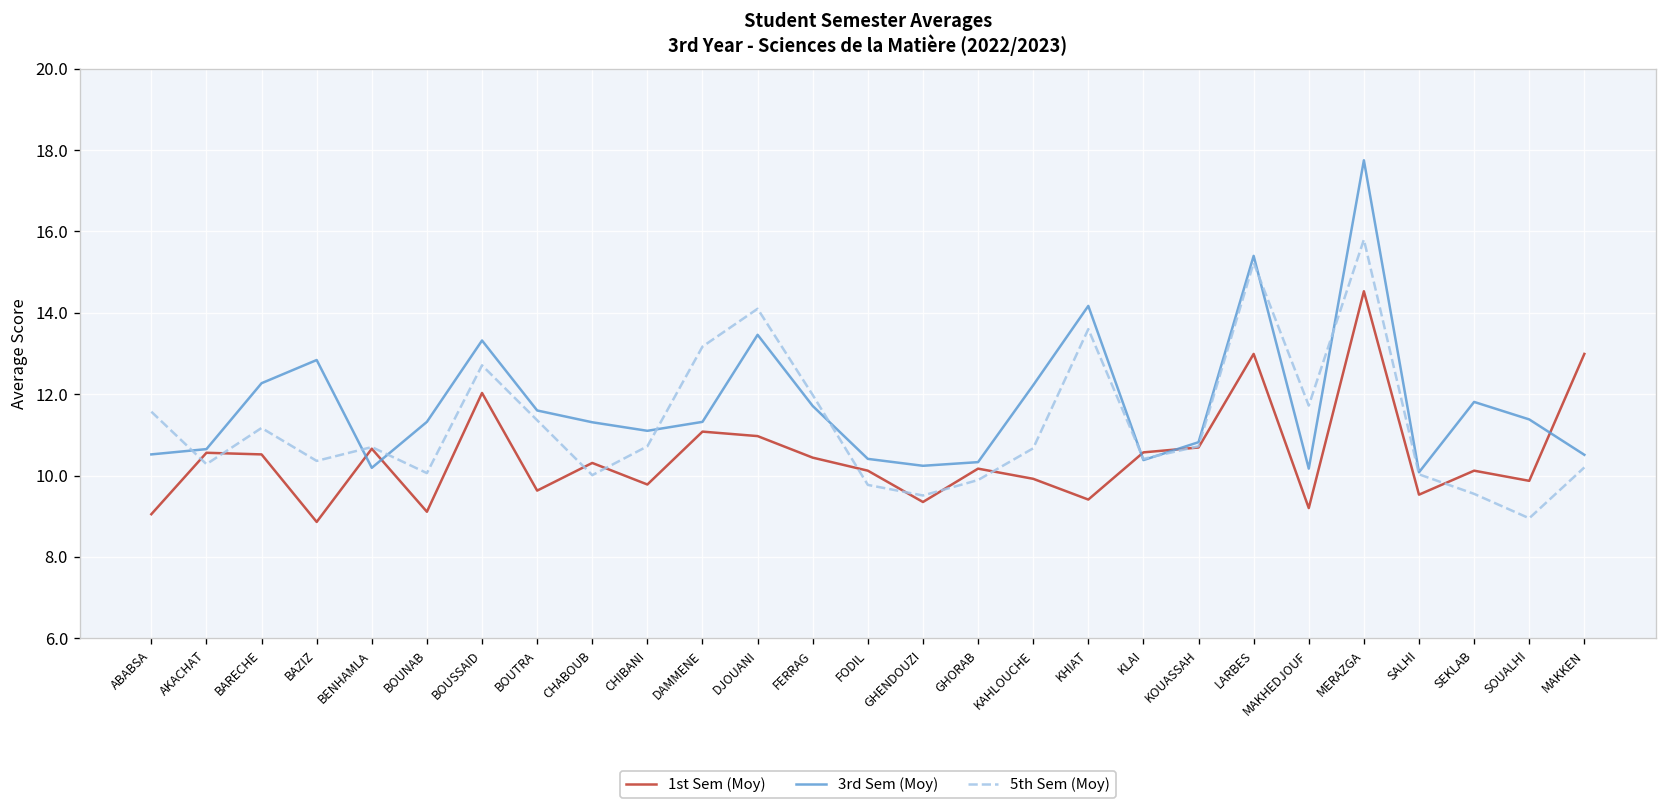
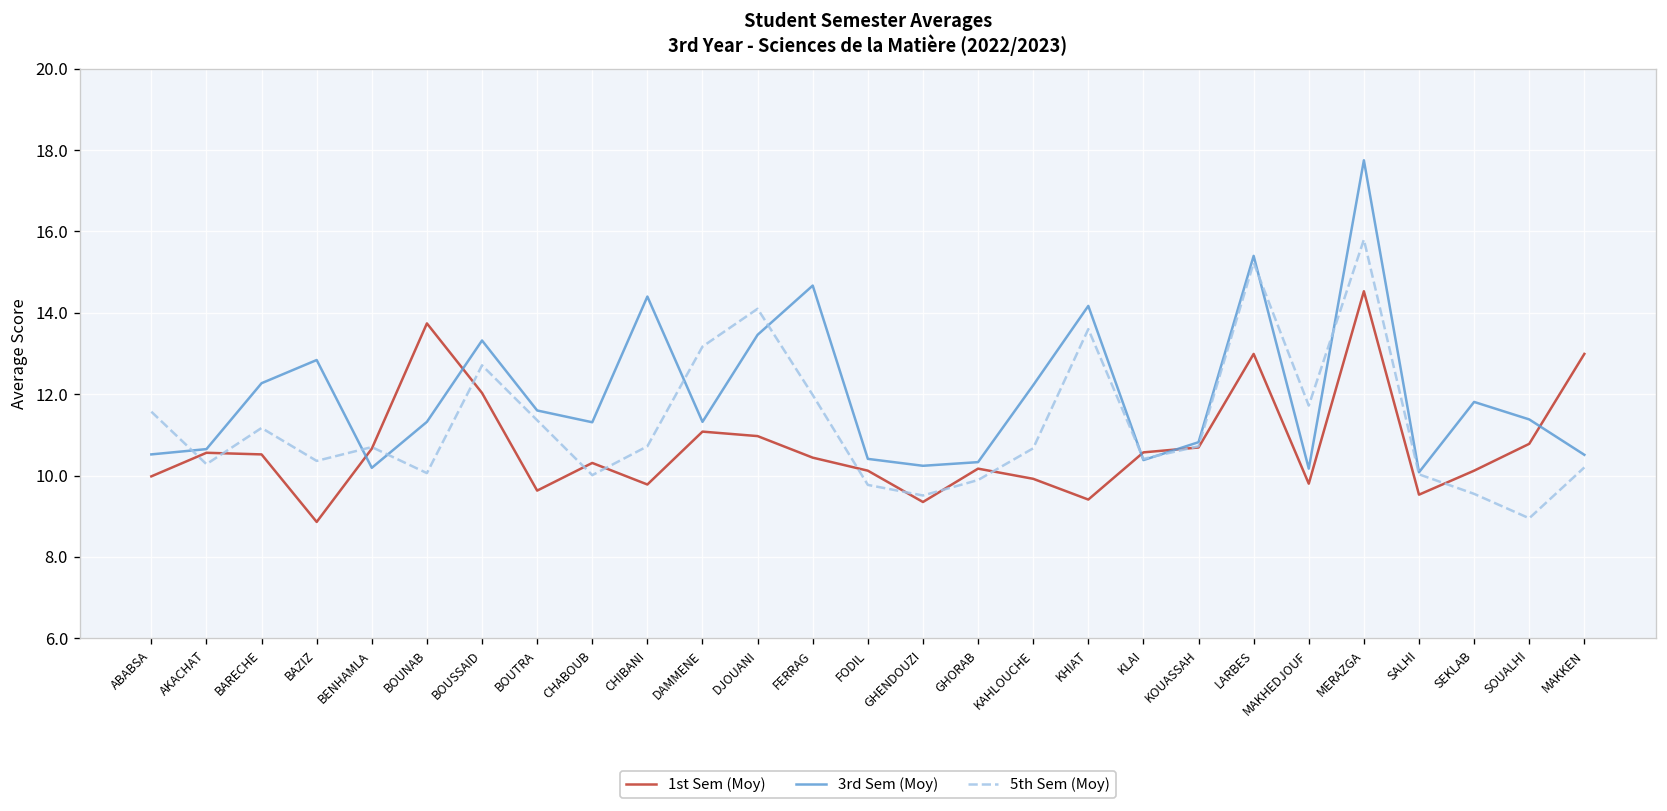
  {
    "1st Sem (Moy)": {
-     "ABABSA": 9.1,
+     "ABABSA": 10.0,
      "AKACHAT": 10.6,
      "BARECHE": 10.5,
      "BAZIZ": 8.9,
-     "BOUNAB": 9.1,
+     "BOUNAB": 13.7,
      "BOUSSAID": 12.0,
      "BOUTRA": 9.6,
      "CHABOUB": 10.3,
      "CHIBANI": 9.8,
      "DAMMENE": 11.1,
      "DJOUANI": 11.0,
      "FERRAG": 10.4,
      "FODIL": 10.1,
      "GHENDOUZI": 9.4,
      "GHORAB": 10.2,
      "KAHLOUCHE": 9.9,
      "KHIAT": 9.4,
      "KLAI": 10.6,
      "LARBES": 13.0,
-     "MAKHEDJOUF": 9.2,
+     "MAKHEDJOUF": 9.8,
      "MERAZGA": 14.5,
      "SALHI": 9.5,
      "SEKLAB": 10.1,
-     "SOUALHI": 9.9,
+     "SOUALHI": 10.8,
      "MAKKEN": 13.0
    },
    "3rd Sem (Moy)": {
      "ABABSA": 10.5,
      "AKACHAT": 10.7,
      "BARECHE": 12.3,
      "BAZIZ": 12.8,
      "BENHAMLA": 10.2,
      "BOUNAB": 11.3,
      "BOUSSAID": 13.3,
      "BOUTRA": 11.6,
      "CHABOUB": 11.3,
-     "CHIBANI": 11.1,
+     "CHIBANI": 14.4,
      "DAMMENE": 11.3,
      "DJOUANI": 13.5,
-     "FERRAG": 11.7,
+     "FERRAG": 14.7,
      "FODIL": 10.4,
      "GHENDOUZI": 10.2,
      "GHORAB": 10.3,
      "KAHLOUCHE": 12.2,
      "KHIAT": 14.2,
      "KOUASSAH": 10.8,
      "LARBES": 15.4,
      "MAKHEDJOUF": 10.2,
      "MERAZGA": 17.8,
      "SEKLAB": 11.8,
      "SOUALHI": 11.4,
      "MAKKEN": 10.5
    },
    "5th Sem (Moy)": {
      "ABABSA": 11.6,
      "AKACHAT": 10.3,
      "BARECHE": 11.2,
      "BAZIZ": 10.4,
      "BOUNAB": 10.1,
      "BOUSSAID": 12.7,
      "BOUTRA": 11.4,
      "CHABOUB": 10.0,
      "CHIBANI": 10.7,
      "DAMMENE": 13.2,
      "DJOUANI": 14.1,
      "FERRAG": 12.0,
      "FODIL": 9.8,
      "GHENDOUZI": 9.5,
      "GHORAB": 9.9,
      "KAHLOUCHE": 10.7,
      "KHIAT": 13.6,
      "LARBES": 15.2,
      "MAKHEDJOUF": 11.7,
      "MERAZGA": 15.8,
      "SEKLAB": 9.6,
      "SOUALHI": 9.0,
      "MAKKEN": 10.2
    }
  }
